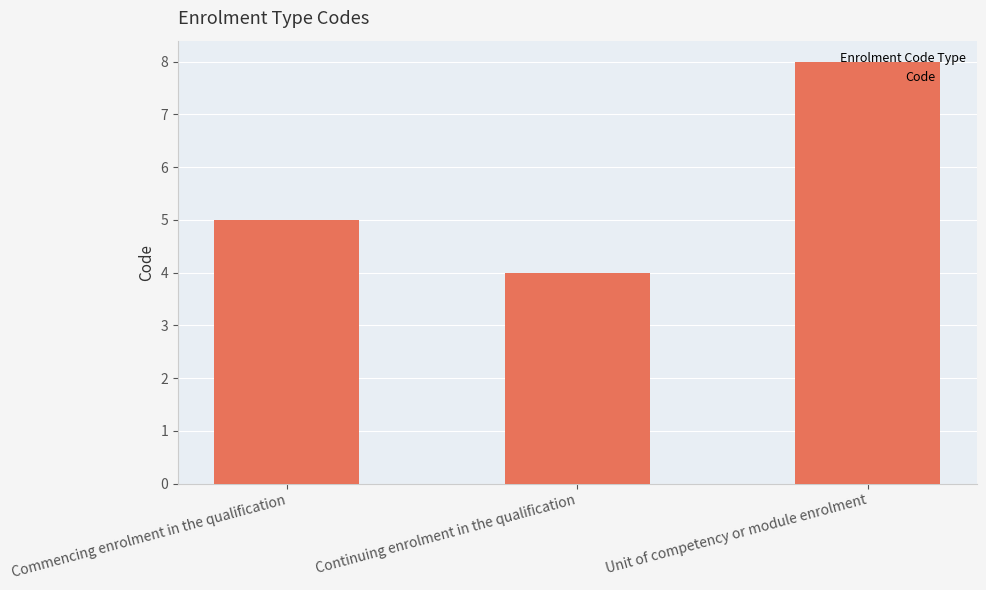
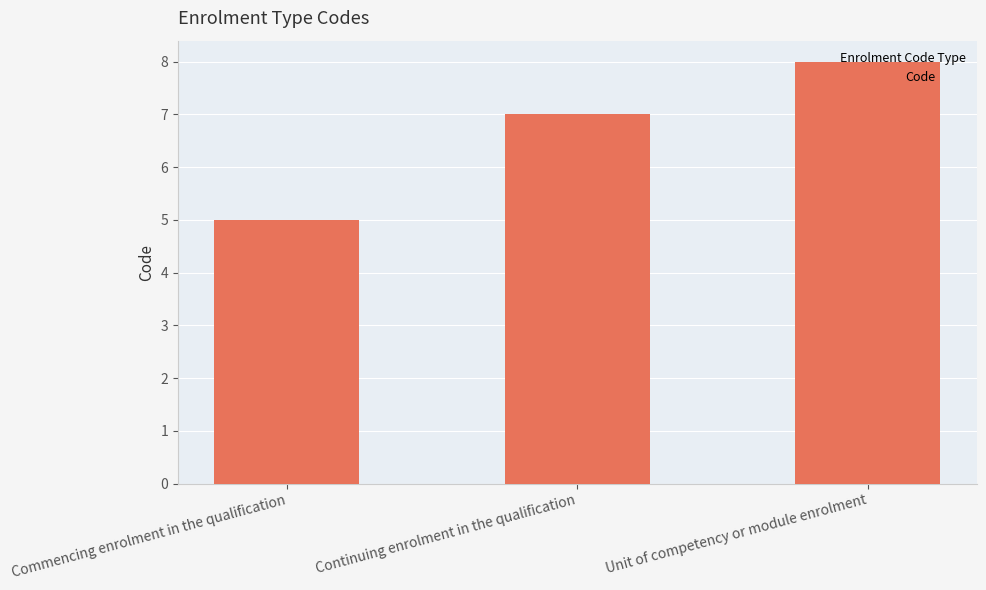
  {
    "Commencing enrolment in the qualification": 5,
-   "Continuing enrolment in the qualification": 4,
+   "Continuing enrolment in the qualification": 7,
    "Unit of competency or module enrolment": 8
  }
